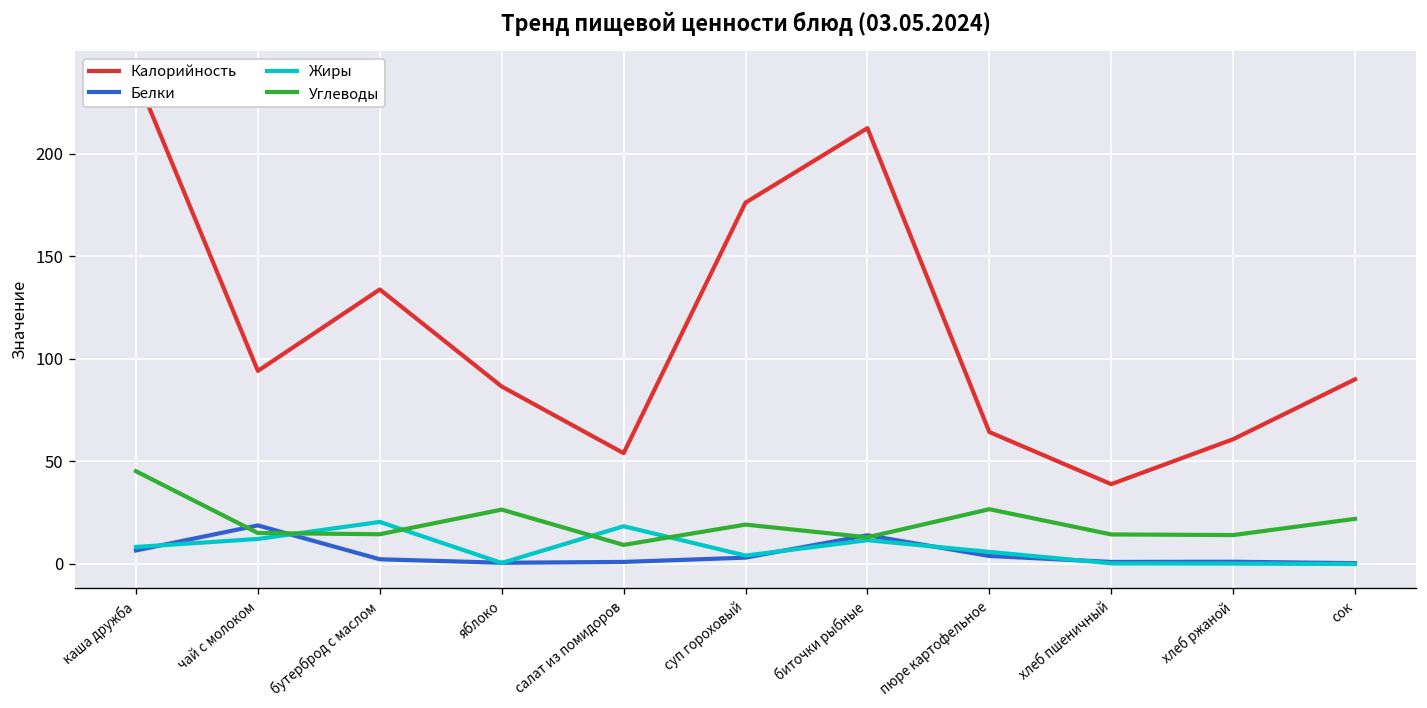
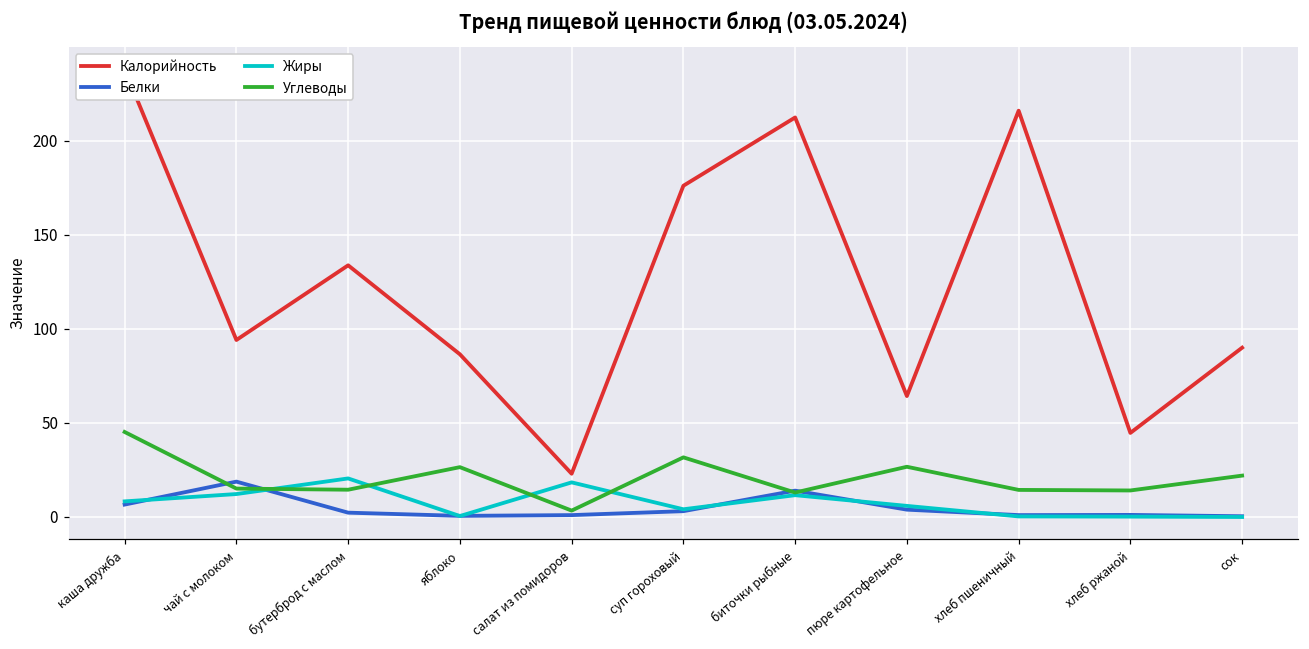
  {
    "Калорийность": {
      "чай с молоком": 94,
      "бутерброд с маслом": 134,
      "яблоко": 87,
-     "салат из помидоров": 54,
+     "салат из помидоров": 23,
      "суп гороховый": 176,
      "биточки рыбные": 212,
      "пюре картофельное": 64,
-     "хлеб пшеничный": 39,
-     "хлеб ржаной": 61,
+     "хлеб пшеничный": 216,
+     "хлеб ржаной": 45,
      "сок": 90
    },
    "Белки": {
      "каша дружба": 7,
      "чай с молоком": 19,
      "бутерброд с маслом": 2,
      "салат из помидоров": 1,
      "пюре картофельное": 4
    },
    "Жиры": {
      "каша дружба": 8,
      "чай с молоком": 12,
      "бутерброд с маслом": 21,
      "салат из помидоров": 18,
      "пюре картофельное": 6
    },
    "Углеводы": {
      "каша дружба": 45,
      "чай с молоком": 15,
      "бутерброд с маслом": 15,
      "яблоко": 27,
-     "салат из помидоров": 9,
-     "суп гороховый": 19,
+     "салат из помидоров": 3,
+     "суп гороховый": 32,
      "пюре картофельное": 27,
      "хлеб пшеничный": 14,
      "хлеб ржаной": 14,
      "сок": 22
    }
  }
